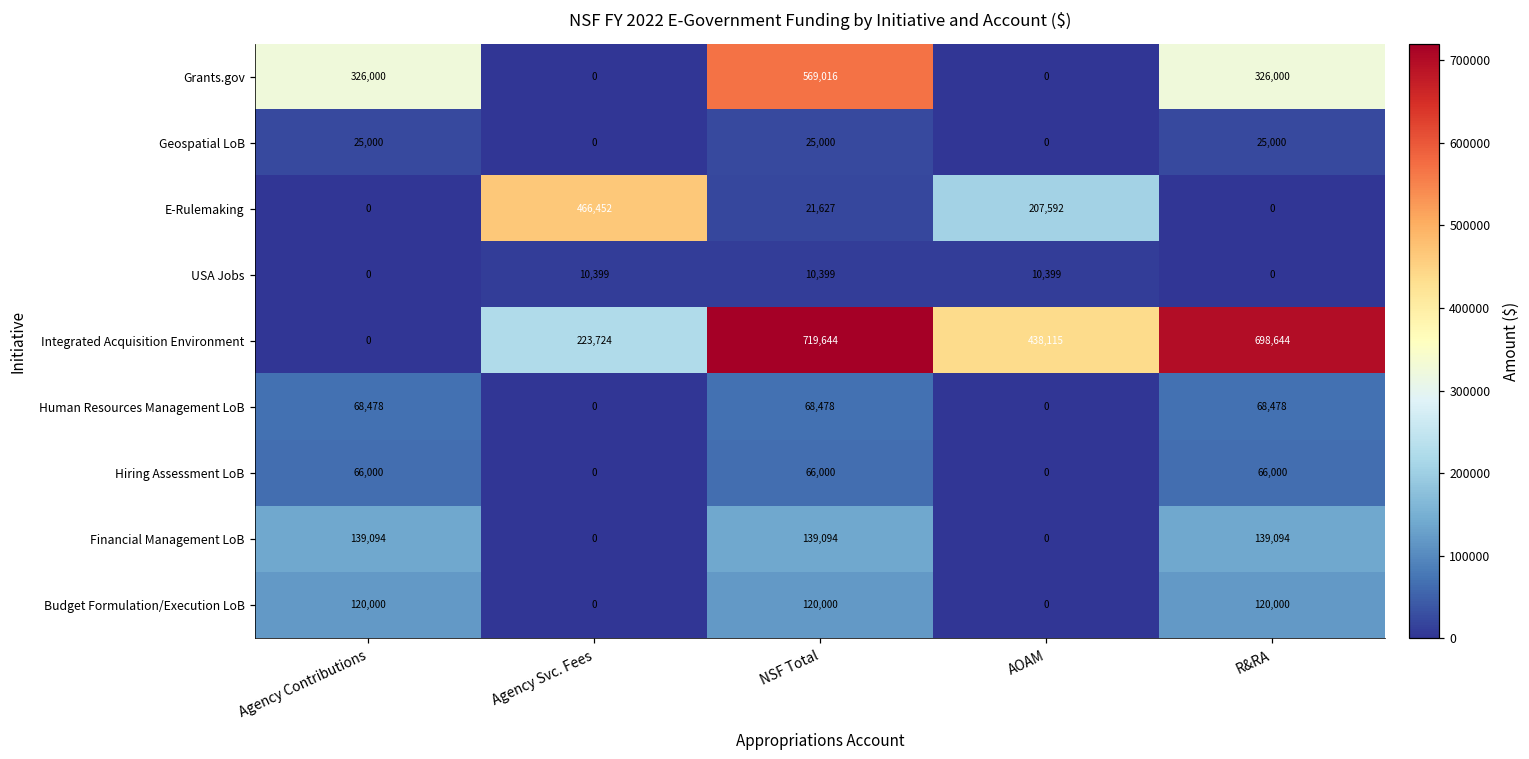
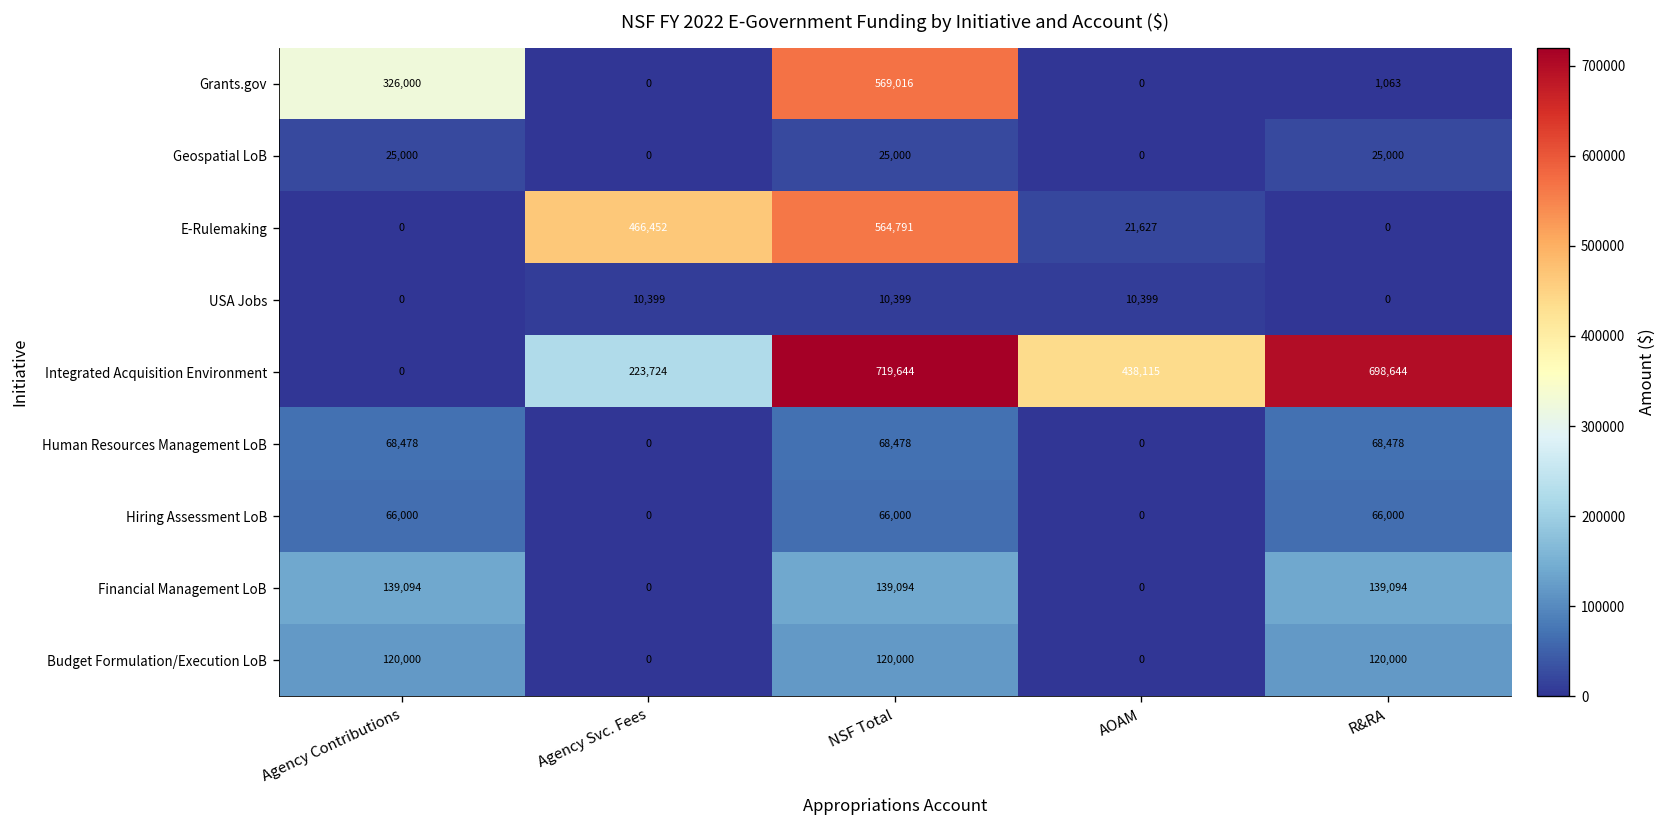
  {
    "Grants.gov": {
      "Agency Contributions": "326,000",
      "Agency Svc. Fees": "0",
      "NSF Total": "569,016",
      "AOAM": "0",
-     "R&RA": "326,000"
+     "R&RA": "1,063"
    },
    "Geospatial LoB": {
      "Agency Contributions": "25,000",
      "Agency Svc. Fees": "0",
      "NSF Total": "25,000",
      "AOAM": "0",
      "R&RA": "25,000"
    },
    "E-Rulemaking": {
      "Agency Contributions": "0",
      "Agency Svc. Fees": "466,452",
-     "NSF Total": "21,627",
-     "AOAM": "207,592",
+     "NSF Total": "564,791",
+     "AOAM": "21,627",
      "R&RA": "0"
    },
    "USA Jobs": {
      "Agency Contributions": "0",
      "Agency Svc. Fees": "10,399",
      "NSF Total": "10,399",
      "AOAM": "10,399",
      "R&RA": "0"
    },
    "Integrated Acquisition Environment": {
      "Agency Contributions": "0",
      "Agency Svc. Fees": "223,724",
      "NSF Total": "719,644",
      "AOAM": "438,115",
      "R&RA": "698,644"
    },
    "Human Resources Management LoB": {
      "Agency Contributions": "68,478",
      "Agency Svc. Fees": "0",
      "NSF Total": "68,478",
      "AOAM": "0",
      "R&RA": "68,478"
    },
    "Hiring Assessment LoB": {
      "Agency Contributions": "66,000",
      "Agency Svc. Fees": "0",
      "NSF Total": "66,000",
      "AOAM": "0",
      "R&RA": "66,000"
    },
    "Financial Management LoB": {
      "Agency Contributions": "139,094",
      "Agency Svc. Fees": "0",
      "NSF Total": "139,094",
      "AOAM": "0",
      "R&RA": "139,094"
    },
    "Budget Formulation/Execution LoB": {
      "Agency Contributions": "120,000",
      "Agency Svc. Fees": "0",
      "NSF Total": "120,000",
      "AOAM": "0",
      "R&RA": "120,000"
    }
  }
